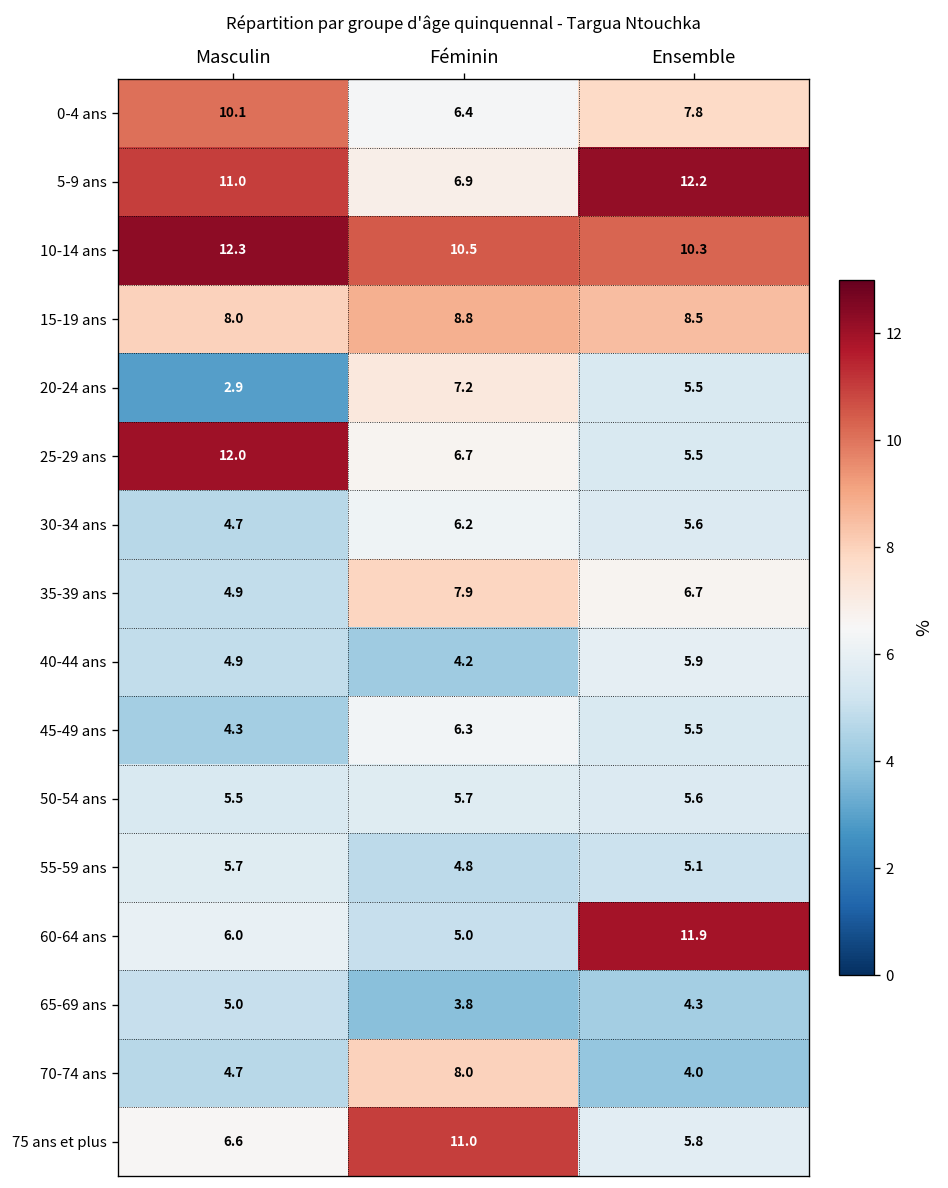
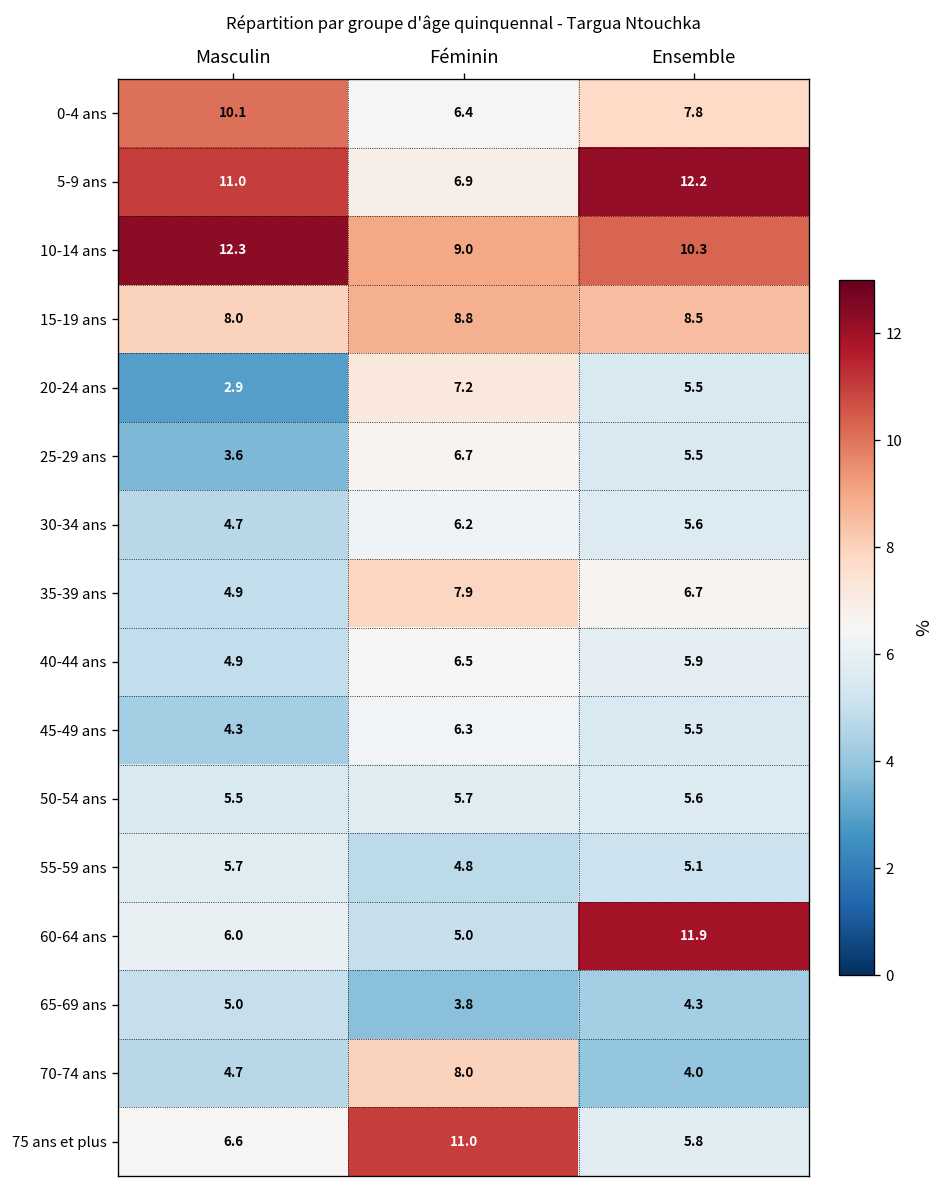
  {
    "0-4 ans": {
      "Masculin": 10.1,
      "Féminin": 6.4,
      "Ensemble": 7.8
    },
    "5-9 ans": {
      "Masculin": 11.0,
      "Féminin": 6.9,
      "Ensemble": 12.2
    },
    "10-14 ans": {
      "Masculin": 12.3,
-     "Féminin": 10.5,
+     "Féminin": 9.0,
      "Ensemble": 10.3
    },
    "15-19 ans": {
      "Masculin": 8.0,
      "Féminin": 8.8,
      "Ensemble": 8.5
    },
    "20-24 ans": {
      "Masculin": 2.9,
      "Féminin": 7.2,
      "Ensemble": 5.5
    },
    "25-29 ans": {
-     "Masculin": 12.0,
+     "Masculin": 3.6,
      "Féminin": 6.7,
      "Ensemble": 5.5
    },
    "30-34 ans": {
      "Masculin": 4.7,
      "Féminin": 6.2,
      "Ensemble": 5.6
    },
    "35-39 ans": {
      "Masculin": 4.9,
      "Féminin": 7.9,
      "Ensemble": 6.7
    },
    "40-44 ans": {
      "Masculin": 4.9,
-     "Féminin": 4.2,
+     "Féminin": 6.5,
      "Ensemble": 5.9
    },
    "45-49 ans": {
      "Masculin": 4.3,
      "Féminin": 6.3,
      "Ensemble": 5.5
    },
    "50-54 ans": {
      "Masculin": 5.5,
      "Féminin": 5.7,
      "Ensemble": 5.6
    },
    "55-59 ans": {
      "Masculin": 5.7,
      "Féminin": 4.8,
      "Ensemble": 5.1
    },
    "60-64 ans": {
      "Masculin": 6.0,
      "Féminin": 5.0,
      "Ensemble": 11.9
    },
    "65-69 ans": {
      "Masculin": 5.0,
      "Féminin": 3.8,
      "Ensemble": 4.3
    },
    "70-74 ans": {
      "Masculin": 4.7,
      "Féminin": 8.0,
      "Ensemble": 4.0
    },
    "75 ans et plus": {
      "Masculin": 6.6,
      "Féminin": 11.0,
      "Ensemble": 5.8
    }
  }
